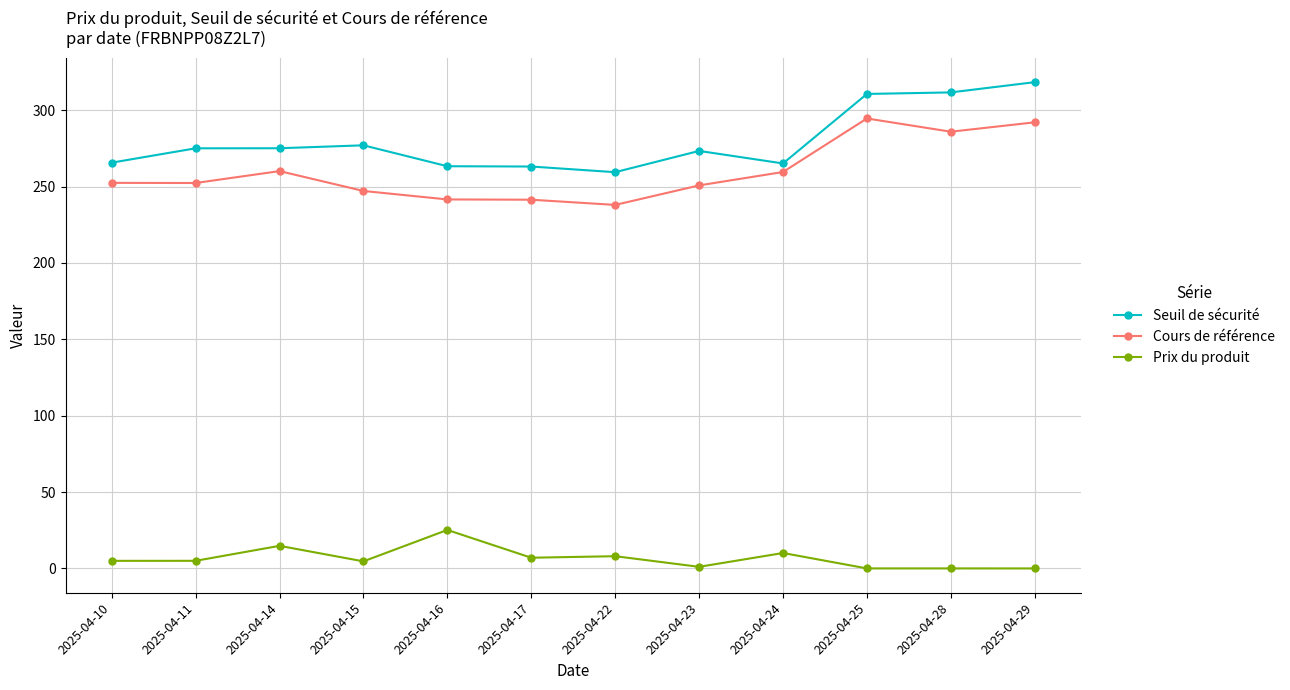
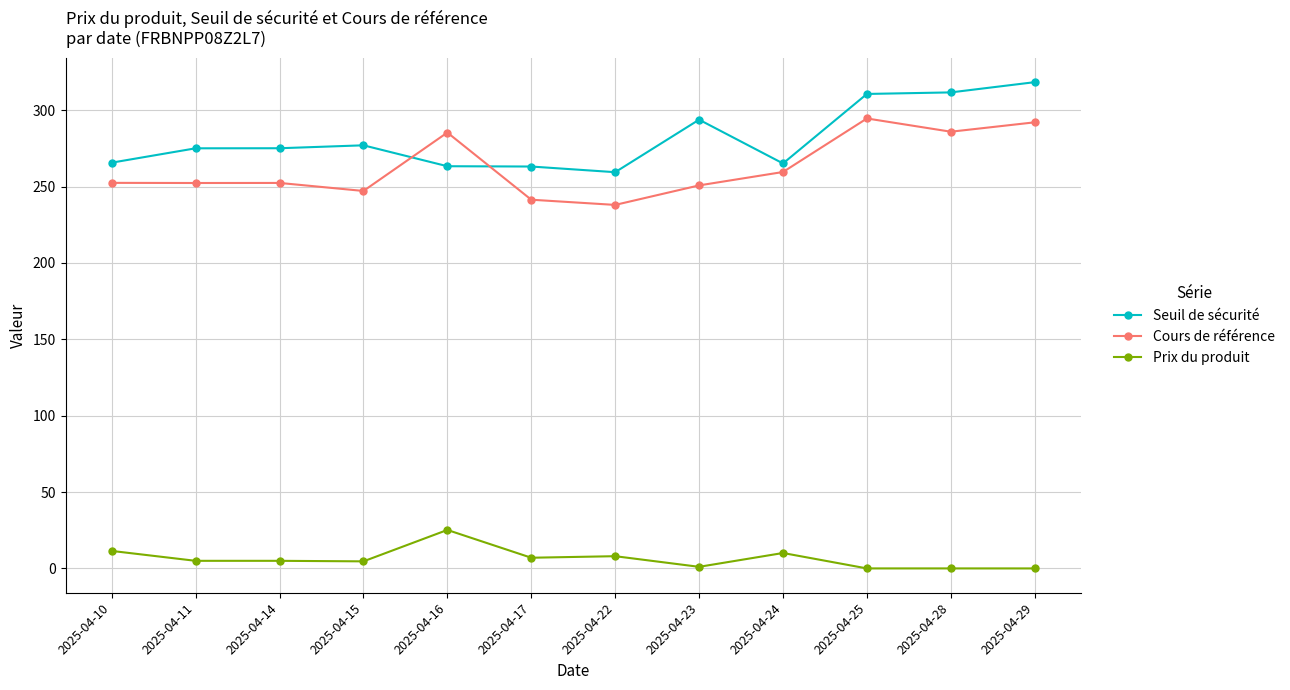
  {
    "Seuil de sécurité": {
      "2025-04-10": 266,
      "2025-04-11": 275,
      "2025-04-14": 275,
      "2025-04-15": 277,
      "2025-04-16": 263,
      "2025-04-17": 263,
      "2025-04-22": 259,
-     "2025-04-23": 273,
+     "2025-04-23": 294,
      "2025-04-24": 265,
      "2025-04-25": 311,
      "2025-04-28": 312,
      "2025-04-29": 318
    },
    "Cours de référence": {
      "2025-04-10": 252,
      "2025-04-11": 252,
-     "2025-04-14": 260,
+     "2025-04-14": 252,
      "2025-04-15": 247,
-     "2025-04-16": 242,
+     "2025-04-16": 285,
      "2025-04-17": 241,
      "2025-04-22": 238,
      "2025-04-23": 251,
      "2025-04-24": 260,
      "2025-04-25": 295,
      "2025-04-28": 286,
      "2025-04-29": 292
    },
    "Prix du produit": {
-     "2025-04-10": 5,
+     "2025-04-10": 12,
      "2025-04-11": 5,
-     "2025-04-14": 15,
+     "2025-04-14": 5,
      "2025-04-15": 5,
      "2025-04-16": 25,
      "2025-04-17": 7,
      "2025-04-22": 8,
      "2025-04-23": 1,
      "2025-04-24": 10,
      "2025-04-25": 0,
      "2025-04-28": 0,
      "2025-04-29": 0
    }
  }
